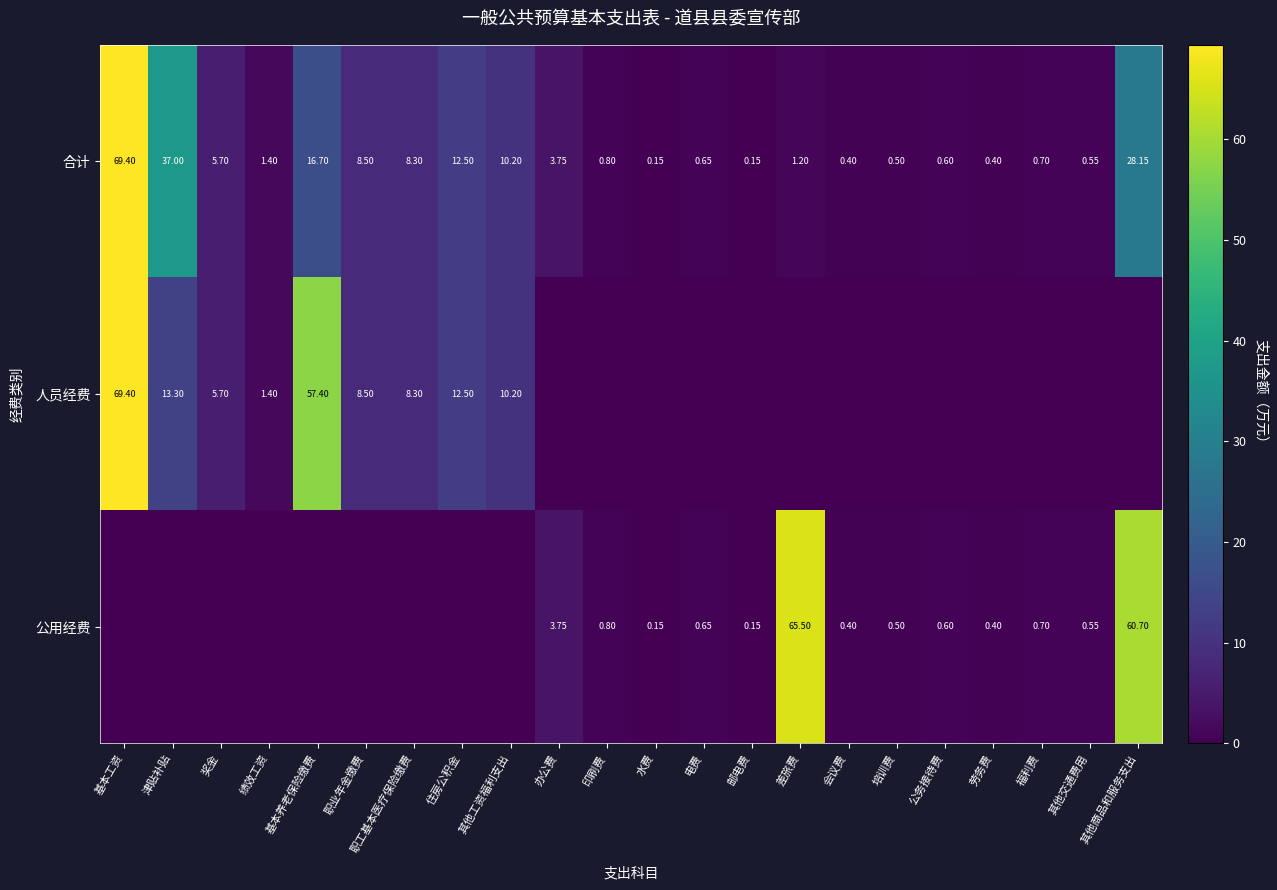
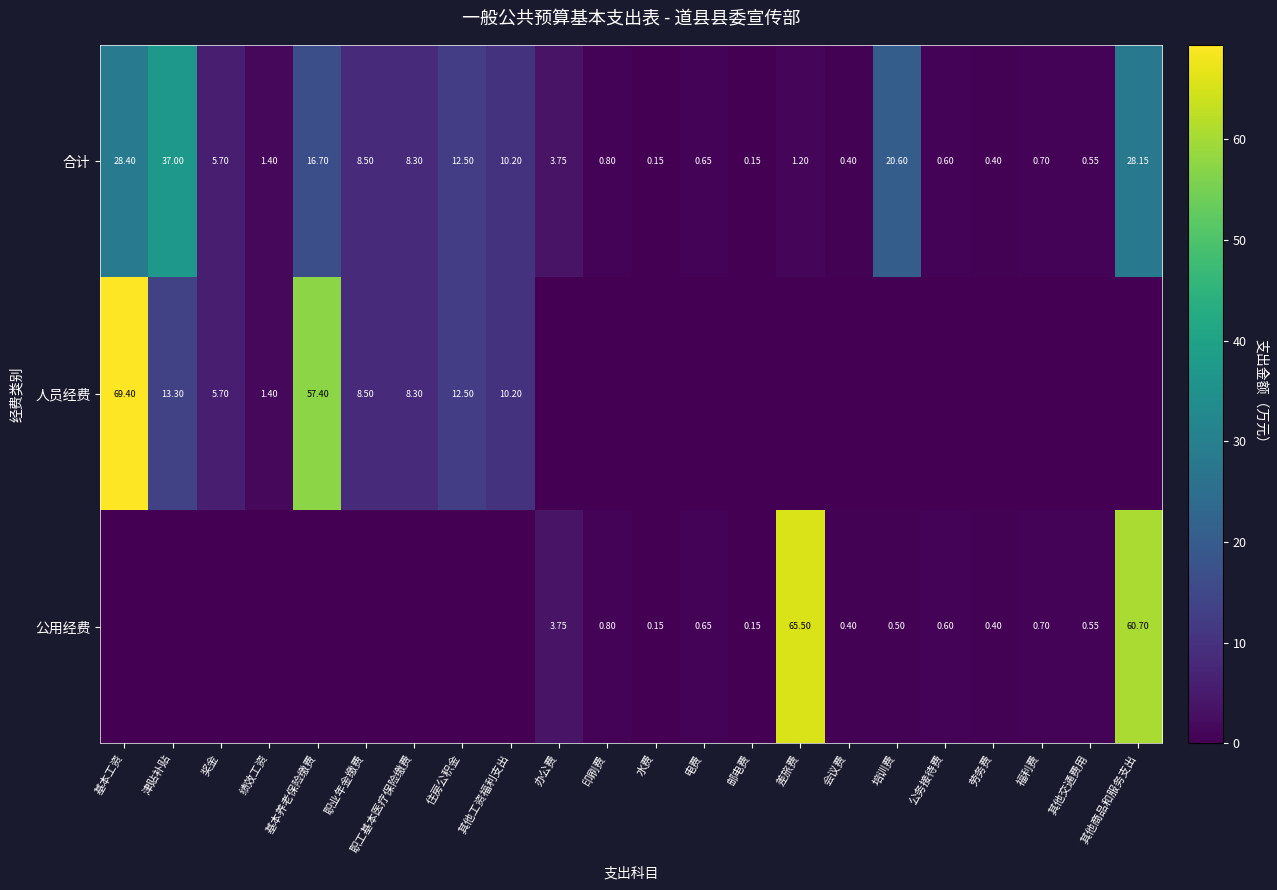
  {
    "合计": {
-     "基本工资": 69.40,
+     "基本工资": 28.40,
      "津贴补贴": 37.00,
      "奖金": 5.70,
      "绩效工资": 1.40,
      "基本养老保险缴费": 16.70,
      "职业年金缴费": 8.50,
      "职工基本医疗保险缴费": 8.30,
      "住房公积金": 12.50,
      "其他工资福利支出": 10.20,
      "办公费": 3.75,
      "印刷费": 0.80,
      "水费": 0.15,
      "电费": 0.65,
      "邮电费": 0.15,
      "差旅费": 1.20,
      "会议费": 0.40,
-     "培训费": 0.50,
+     "培训费": 20.60,
      "公务接待费": 0.60,
      "劳务费": 0.40,
      "福利费": 0.70,
      "其他交通费用": 0.55,
      "其他商品和服务支出": 28.15
    },
    "人员经费": {
      "基本工资": 69.40,
      "津贴补贴": 13.30,
      "奖金": 5.70,
      "绩效工资": 1.40,
      "基本养老保险缴费": 57.40,
      "职业年金缴费": 8.50,
      "职工基本医疗保险缴费": 8.30,
      "住房公积金": 12.50,
      "其他工资福利支出": 10.20
    },
    "公用经费": {
      "办公费": 3.75,
      "印刷费": 0.80,
      "水费": 0.15,
      "电费": 0.65,
      "邮电费": 0.15,
      "差旅费": 65.50,
      "会议费": 0.40,
      "培训费": 0.50,
      "公务接待费": 0.60,
      "劳务费": 0.40,
      "福利费": 0.70,
      "其他交通费用": 0.55,
      "其他商品和服务支出": 60.70
    }
  }
